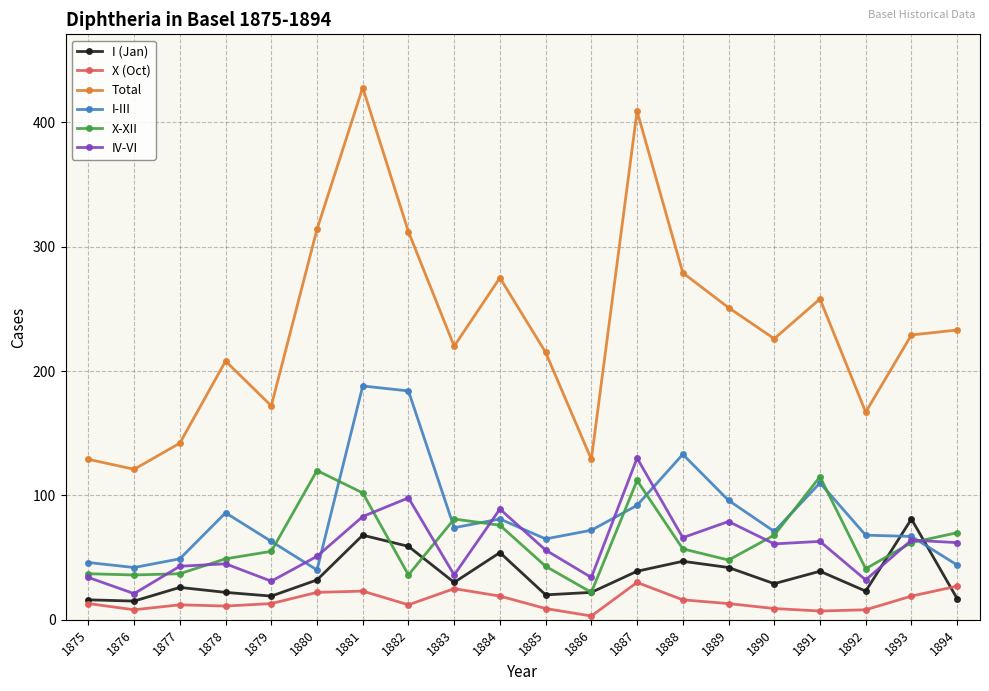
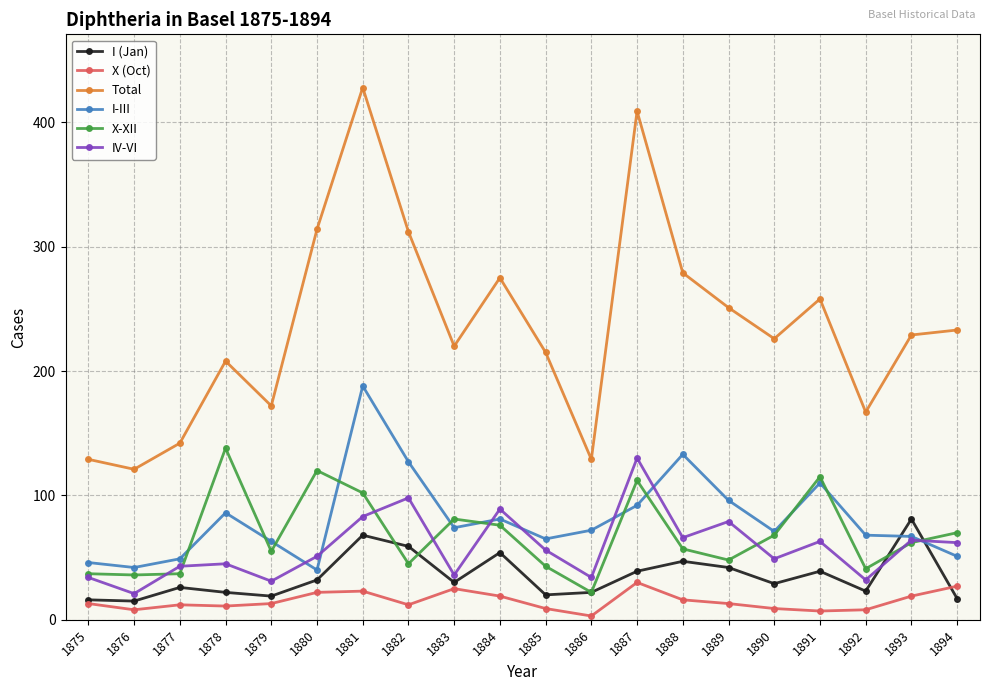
  {
    "I (Jan)": {
      "1875": 16,
      "1876": 15,
      "1877": 26,
      "1878": 22,
      "1879": 19,
      "1880": 32,
      "1881": 68,
      "1882": 59,
      "1883": 30,
      "1884": 54,
      "1885": 20,
      "1887": 39,
      "1888": 47,
      "1889": 42,
      "1890": 29,
      "1891": 39,
      "1892": 23,
      "1893": 81,
      "1894": 17
    },
    "I-III": {
      "1875": 46,
      "1876": 42,
      "1877": 49,
      "1878": 86,
      "1879": 63,
      "1880": 40,
      "1881": 188,
-     "1882": 184,
+     "1882": 127,
      "1883": 74,
      "1884": 81,
      "1885": 65,
      "1886": 72,
      "1887": 92,
      "1888": 133,
      "1889": 96,
      "1890": 71,
      "1891": 110,
      "1892": 68,
      "1893": 67,
-     "1894": 44
+     "1894": 51
    },
    "X-XII": {
      "1875": 37,
      "1876": 36,
      "1877": 37,
-     "1878": 49,
+     "1878": 138,
      "1879": 55,
      "1880": 120,
      "1881": 102,
-     "1882": 36,
+     "1882": 45,
      "1883": 81,
      "1884": 76,
      "1885": 43,
      "1887": 112,
      "1888": 57,
      "1889": 48,
      "1890": 68,
      "1891": 115,
      "1892": 41,
      "1894": 70
    },
    "IV-VI": {
      "1875": 34,
      "1876": 21,
      "1877": 43,
      "1878": 45,
      "1879": 31,
      "1880": 51,
      "1881": 83,
      "1882": 98,
      "1883": 36,
      "1884": 89,
      "1885": 56,
      "1886": 34,
      "1887": 130,
      "1888": 66,
      "1889": 79,
-     "1890": 61,
+     "1890": 49,
      "1891": 63,
      "1892": 32,
      "1894": 62
    }
  }
